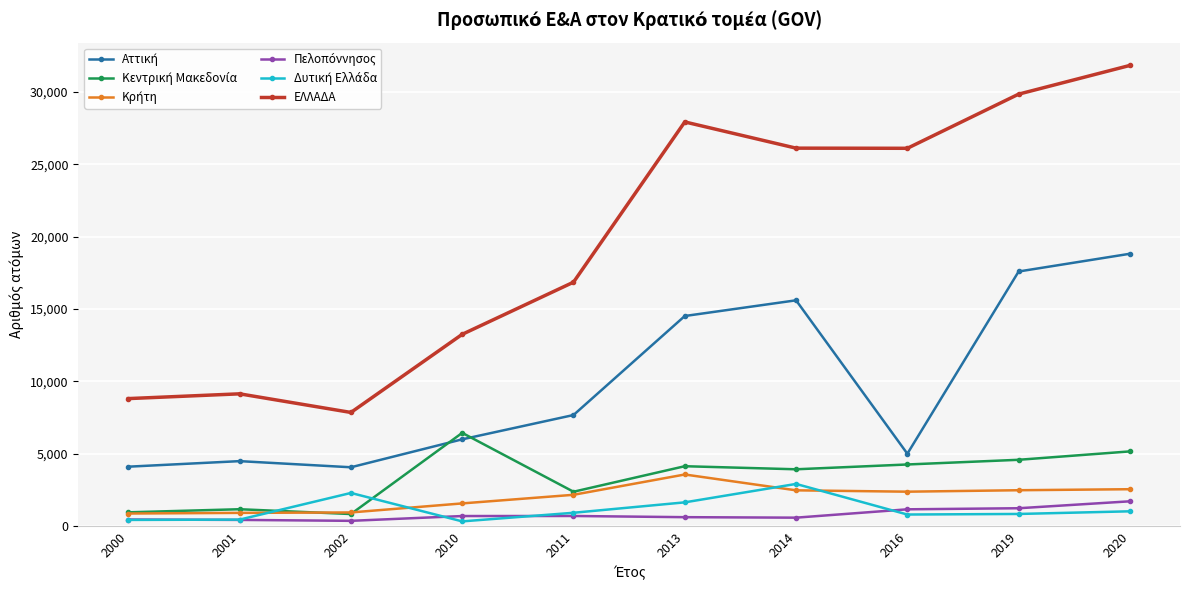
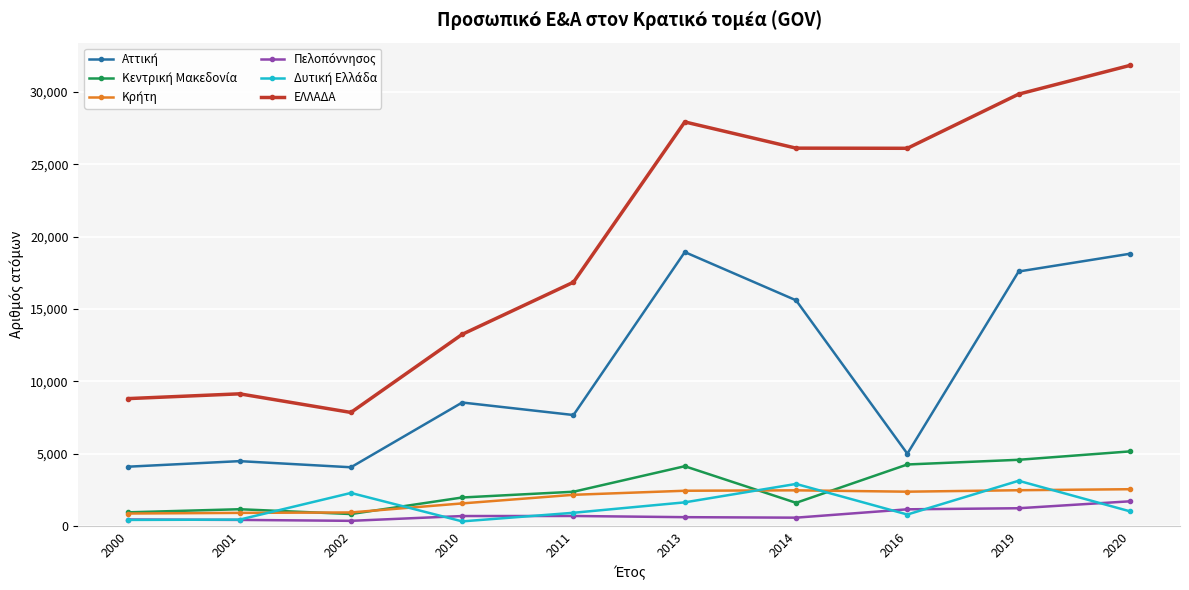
  {
    "Αττική": {
      "2000": "4,100",
      "2001": "4,500",
      "2002": "4,100",
-     "2010": "6,000",
+     "2010": "8,500",
      "2011": "7,700",
-     "2013": "14,500",
+     "2013": "18,900",
      "2014": "15,600",
      "2016": "5,000",
      "2019": "17,600",
      "2020": "18,800"
    },
    "Κεντρική Μακεδονία": {
      "2001": "1,200",
-     "2010": "6,500",
+     "2010": "2,000",
      "2011": "2,400",
      "2013": "4,100",
-     "2014": "3,900",
+     "2014": "1,600",
      "2016": "4,300",
      "2019": "4,600",
      "2020": "5,200"
    },
    "Κρήτη": {
      "2001": "900",
      "2010": "1,600",
      "2011": "2,200",
-     "2013": "3,600",
+     "2013": "2,500",
      "2014": "2,500",
      "2016": "2,400",
      "2019": "2,500",
      "2020": "2,600"
    },
    "Πελοπόννησος": {
      "2002": "400",
      "2010": "700",
      "2011": "700",
      "2013": "600",
      "2014": "600",
      "2016": "1,200",
      "2019": "1,200",
      "2020": "1,700"
    },
    "Δυτική Ελλάδα": {
      "2002": "2,300",
      "2010": "300",
      "2011": "900",
      "2013": "1,600",
      "2014": "2,900",
      "2016": "800",
-     "2019": "800",
+     "2019": "3,100",
      "2020": "1,000"
    },
    "ΕΛΛΑΔΑ": {
      "2000": "8,800",
      "2001": "9,100",
      "2002": "7,900",
      "2010": "13,300",
      "2011": "16,900",
      "2013": "27,900",
      "2014": "26,100",
      "2016": "26,100",
      "2019": "29,900",
      "2020": "31,800"
    }
  }
